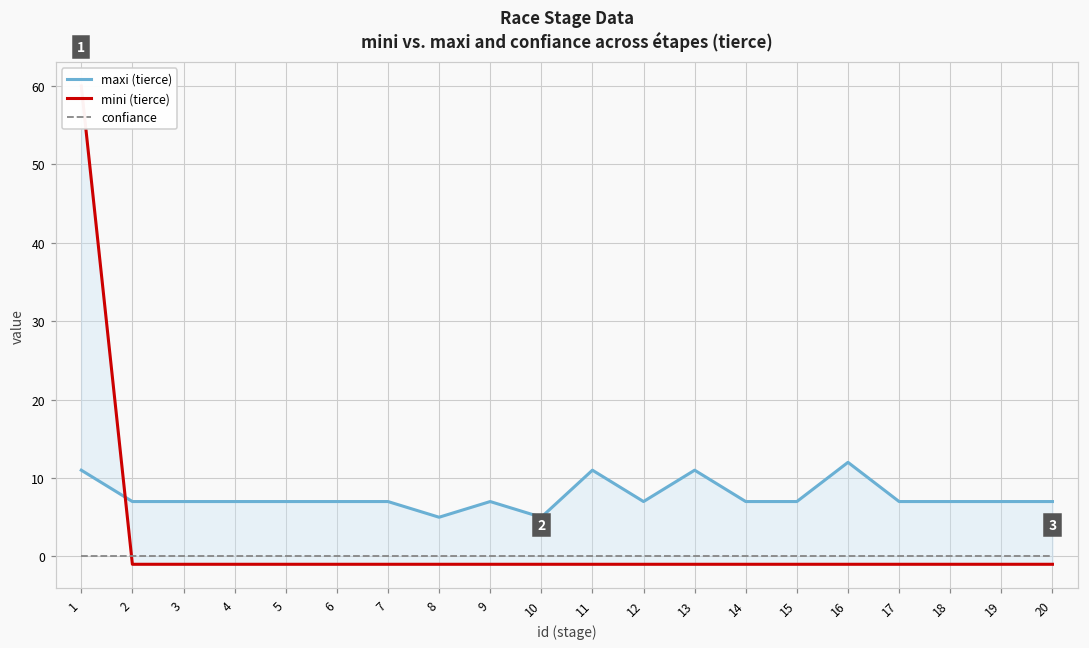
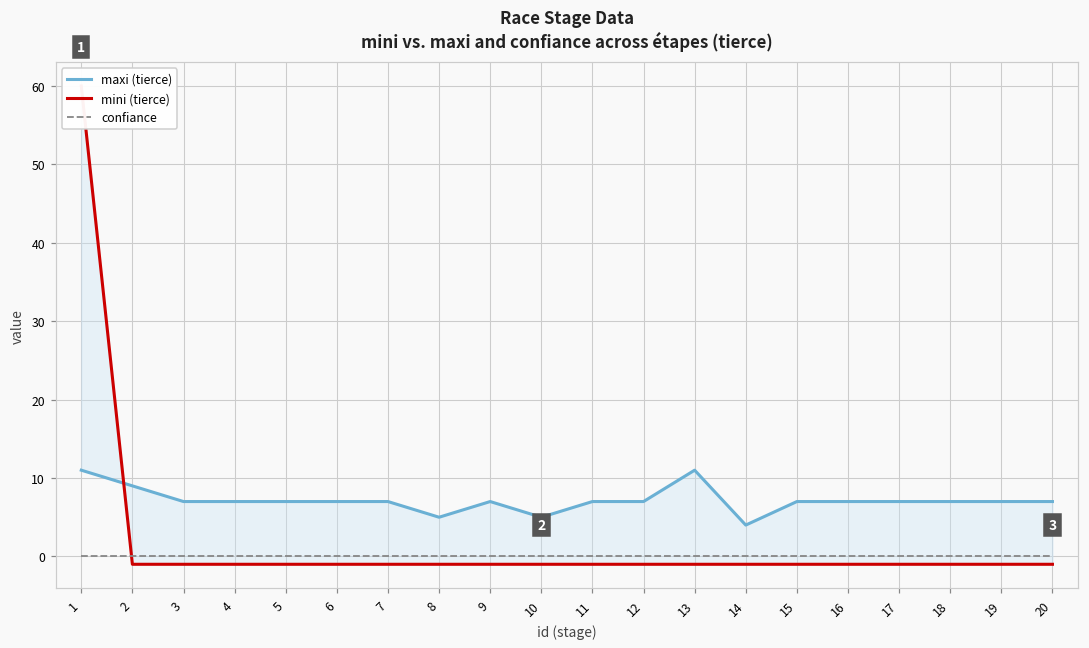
  {
    "maxi (tierce)": {
      "1": 11,
-     "2": 7,
-     "11": 11,
-     "14": 7,
-     "16": 12
+     "2": 9,
+     "11": 7,
+     "14": 4,
+     "16": 7
    },
    "mini (tierce)": {
      "2": -1,
      "3": -1,
      "4": -1,
      "5": -1,
      "6": -1,
      "7": -1,
      "8": -1,
      "9": -1,
      "10": -1,
      "11": -1,
      "12": -1,
      "13": -1,
      "14": -1,
      "15": -1,
      "16": -1,
      "17": -1,
      "18": -1,
      "19": -1,
      "20": -1
    },
    "confiance": {
      "1": 0,
      "2": 0,
      "3": 0,
      "4": 0,
      "5": 0,
      "6": 0,
      "7": 0,
      "8": 0,
      "9": 0,
      "10": 0,
      "11": 0,
      "12": 0,
      "13": 0,
      "14": 0,
      "15": 0,
      "16": 0,
      "17": 0,
      "18": 0,
      "19": 0,
      "20": 0
    }
  }
